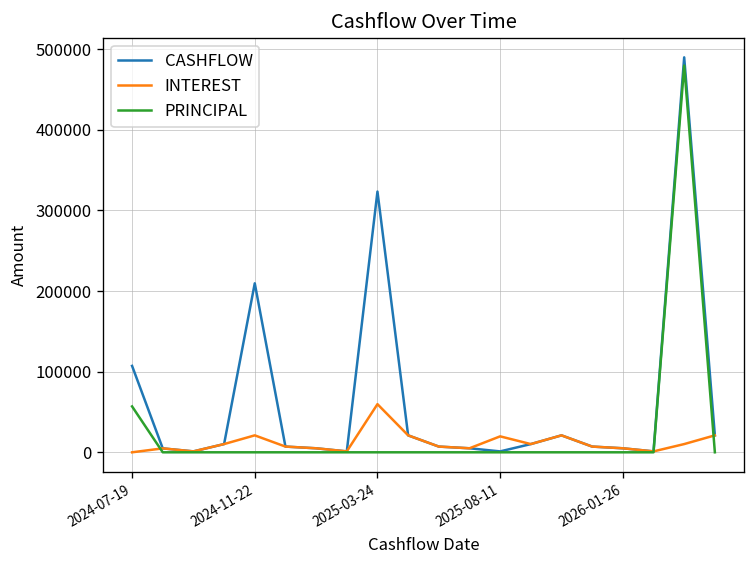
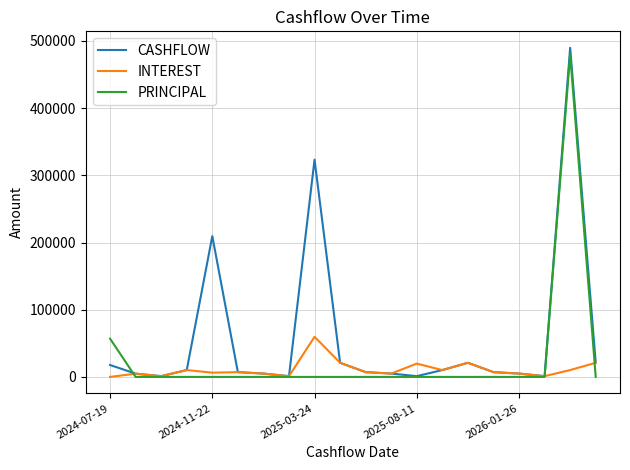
  {
    "CASHFLOW": {
-     "2024-07-19": 110000,
+     "2024-07-19": 20000,
      "2024-11-22": 210000,
      "2025-03-24": 320000
    },
    "INTEREST": {
      "2024-07-19": 0,
-     "2024-11-22": 20000,
+     "2024-11-22": 10000,
      "2025-03-24": 60000,
      "2025-08-11": 20000
    },
    "PRINCIPAL": {
      "2024-07-19": 60000,
      "2024-11-22": 0,
      "2025-03-24": 0,
      "2026-01-26": 0
    }
  }
